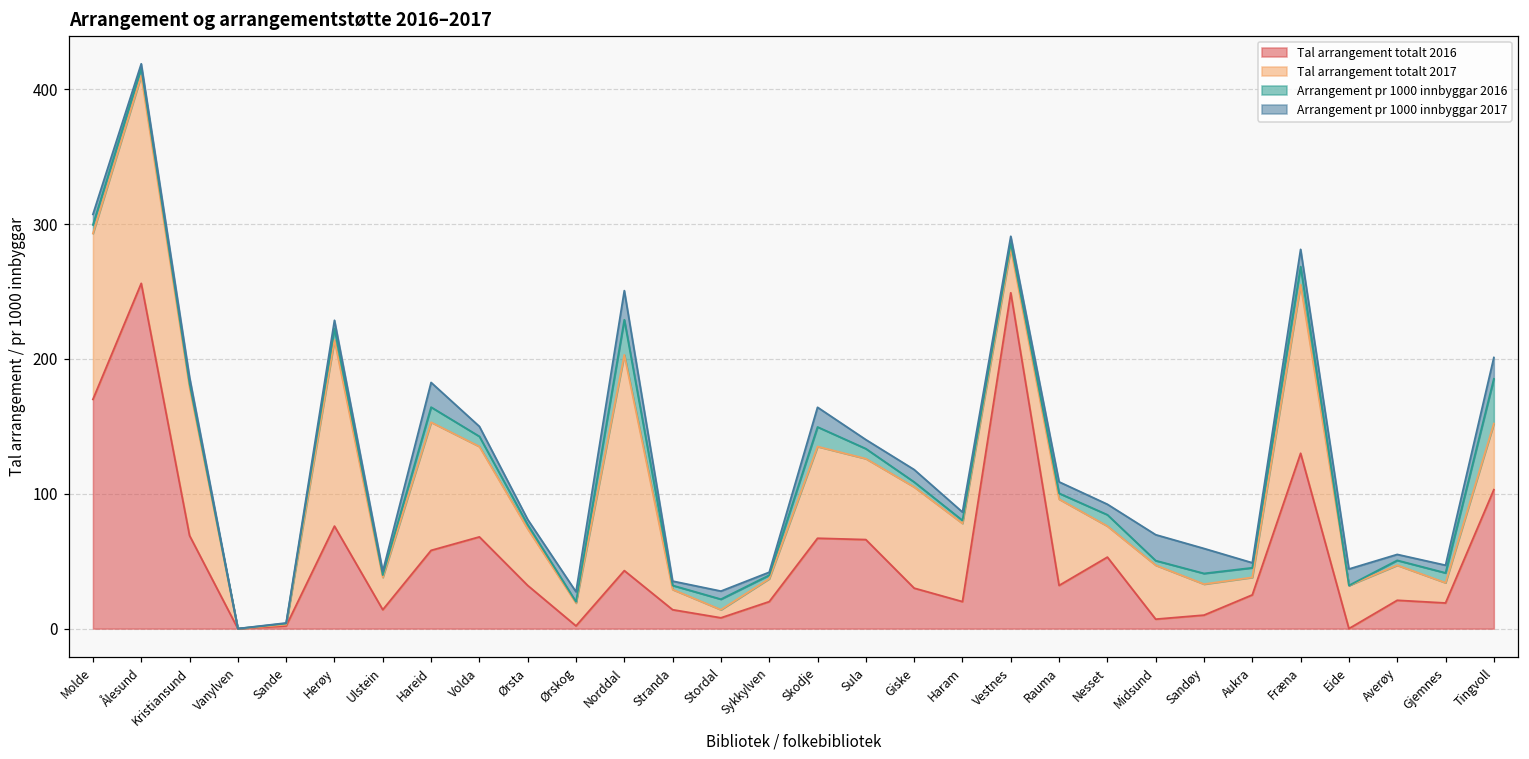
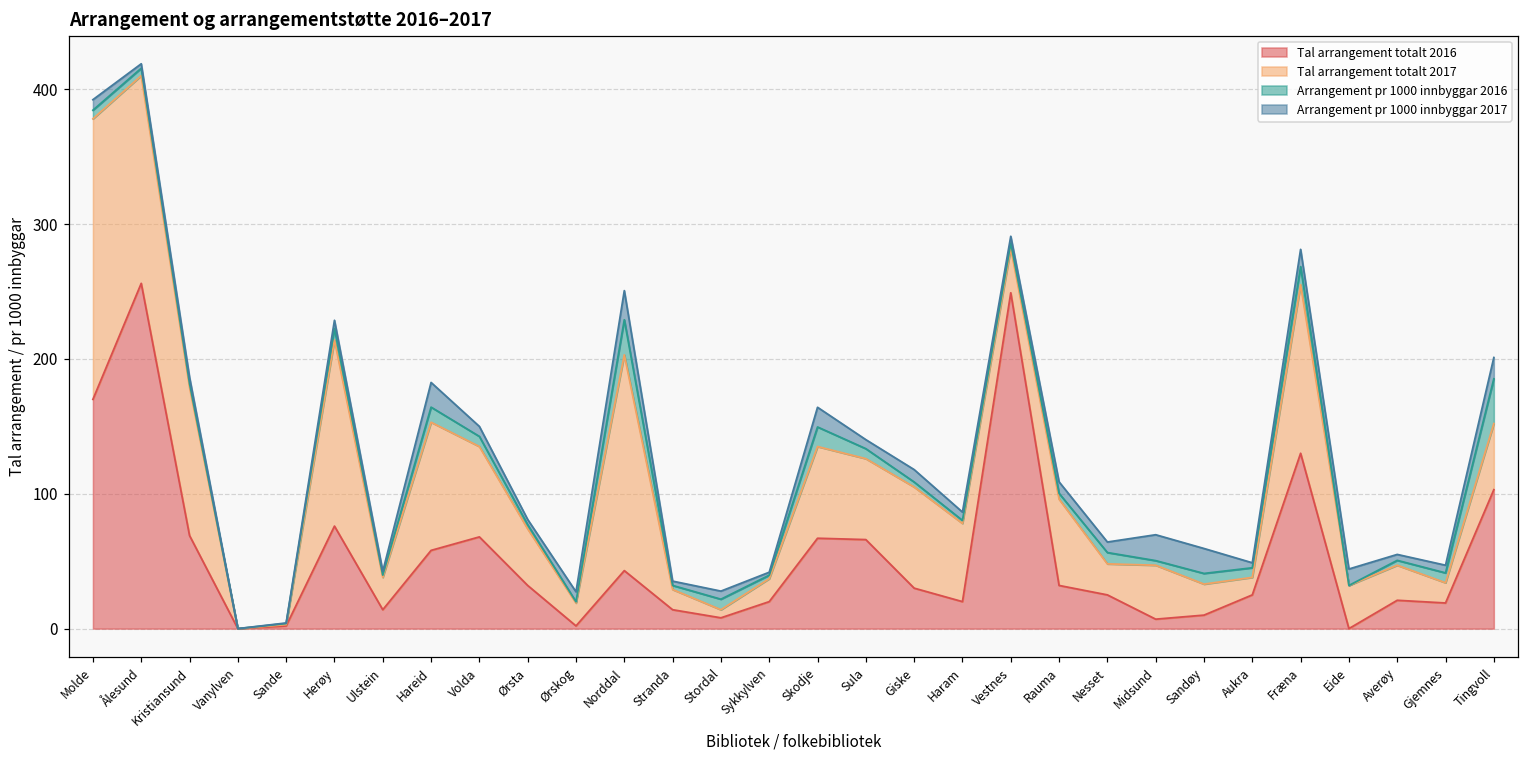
  {
    "Tal arrangement totalt 2016": {
      "Molde": 170,
      "Ålesund": 256,
      "Kristiansund": 69,
      "Herøy": 76,
      "Ulstein": 14,
      "Hareid": 58,
      "Volda": 68,
      "Ørsta": 32,
      "Ørskog": 2,
      "Norddal": 43,
      "Stranda": 14,
      "Stordal": 8,
      "Sykkylven": 20,
      "Skodje": 67,
      "Sula": 66,
      "Giske": 30,
      "Haram": 20,
      "Vestnes": 249,
      "Rauma": 32,
-     "Nesset": 53,
+     "Nesset": 25,
      "Midsund": 7,
      "Sandøy": 10,
      "Aukra": 25,
      "Fræna": 130,
      "Eide": 0,
      "Averøy": 21,
      "Gjemnes": 19,
      "Tingvoll": 103
    },
    "Tal arrangement totalt 2017": {
-     "Molde": 123,
+     "Molde": 208,
      "Ålesund": 154,
      "Kristiansund": 110,
      "Herøy": 138,
      "Hareid": 95,
      "Volda": 67,
      "Ørsta": 42,
      "Norddal": 160,
      "Stranda": 15,
      "Stordal": 6,
      "Sykkylven": 17,
      "Skodje": 68,
      "Sula": 60,
      "Giske": 75,
      "Haram": 58,
      "Vestnes": 33,
      "Rauma": 64,
      "Nesset": 23,
      "Midsund": 40,
      "Sandøy": 23,
      "Aukra": 13,
      "Fræna": 125,
      "Averøy": 26,
      "Gjemnes": 15,
      "Tingvoll": 49
    }
  }
